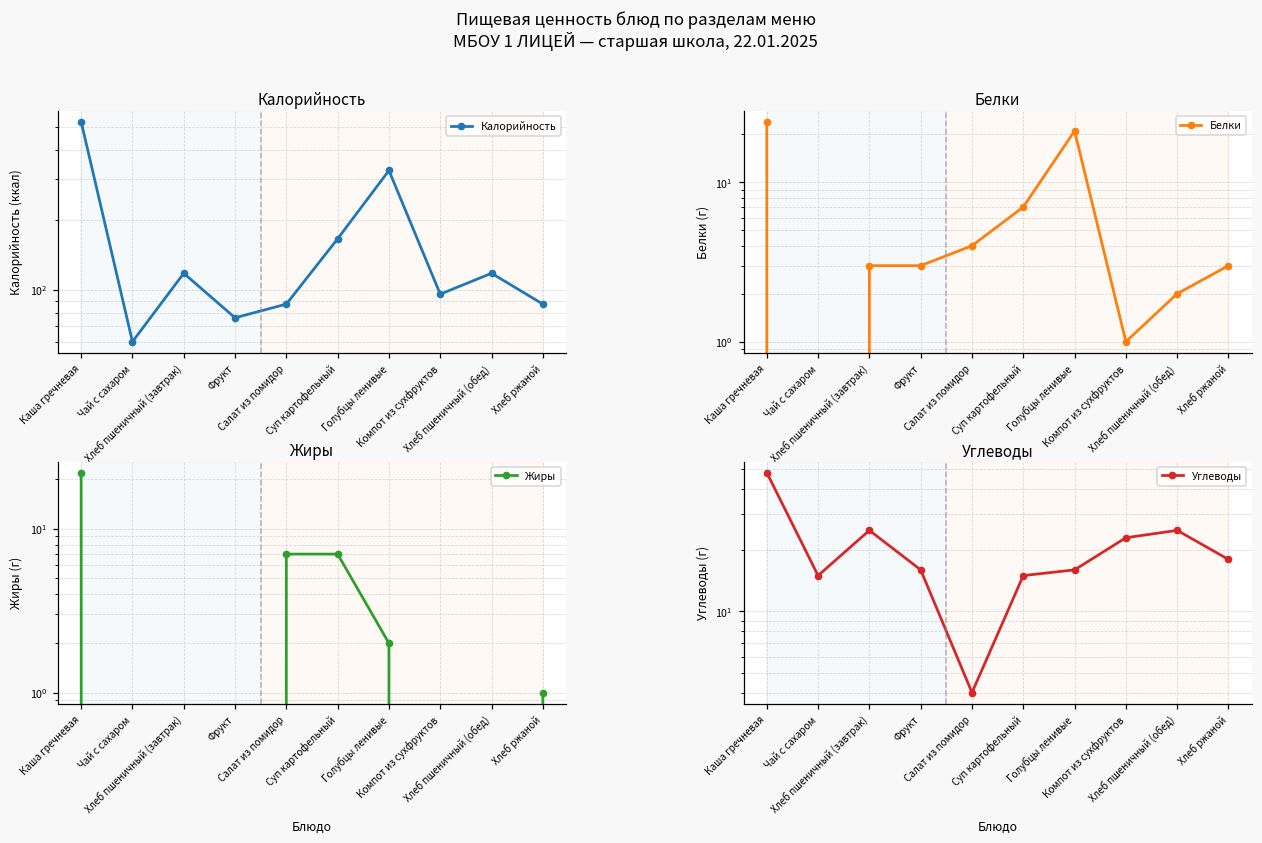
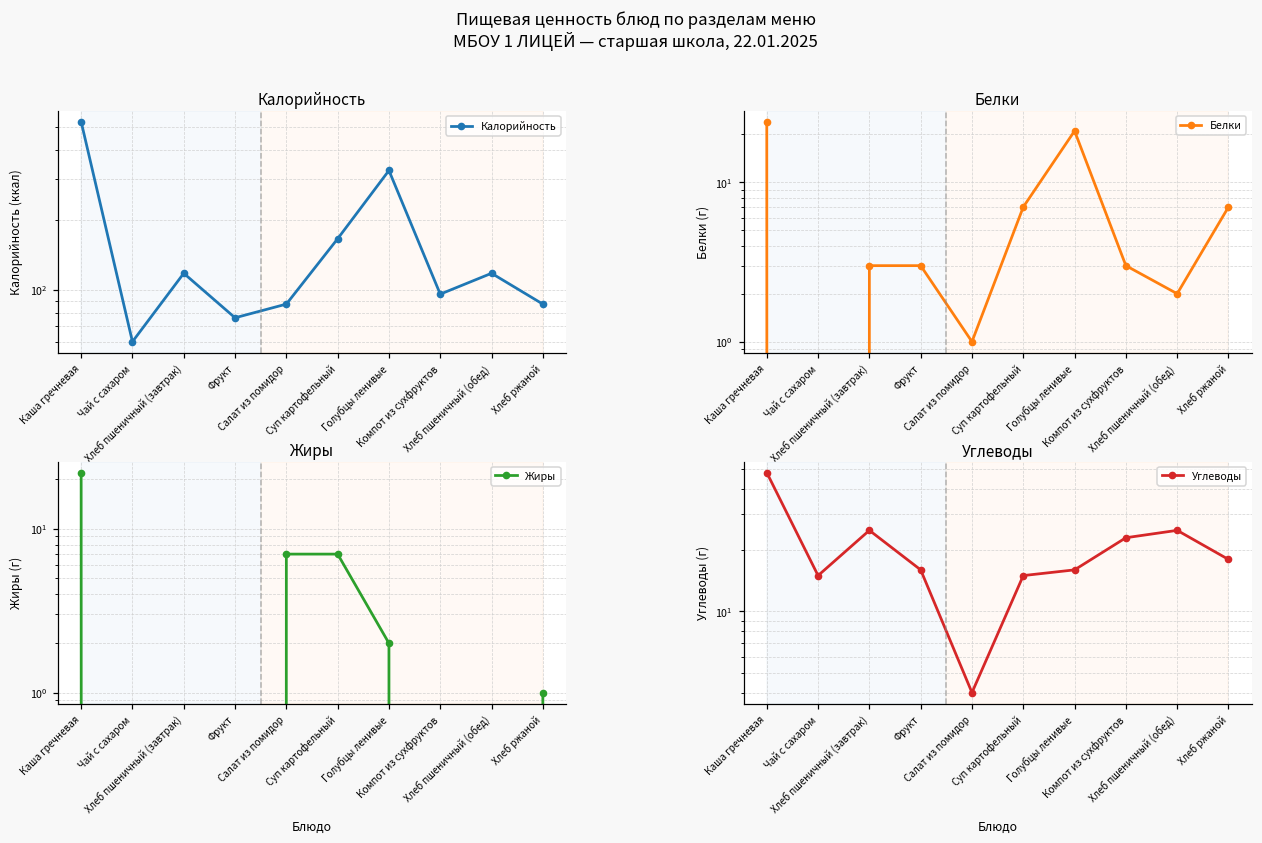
  {
    "Белки": {
      "Каша гречневая": 24,
      "Хлеб пшеничный (завтрак)": 3,
      "Фрукт": 3,
-     "Салат из помидор": 4,
+     "Салат из помидор": 1,
      "Суп картофельный": 7,
      "Голубцы ленивые": 21,
-     "Компот из сухфруктов": 1,
+     "Компот из сухфруктов": 3,
      "Хлеб пшеничный (обед)": 2,
-     "Хлеб ржаной": 3
+     "Хлеб ржаной": 7
    },
    "Жиры": {
      "Каша гречневая": 22,
      "Салат из помидор": 7,
      "Суп картофельный": 7,
      "Голубцы ленивые": 2.0,
      "Хлеб ржаной": 1.0
    }
  }
